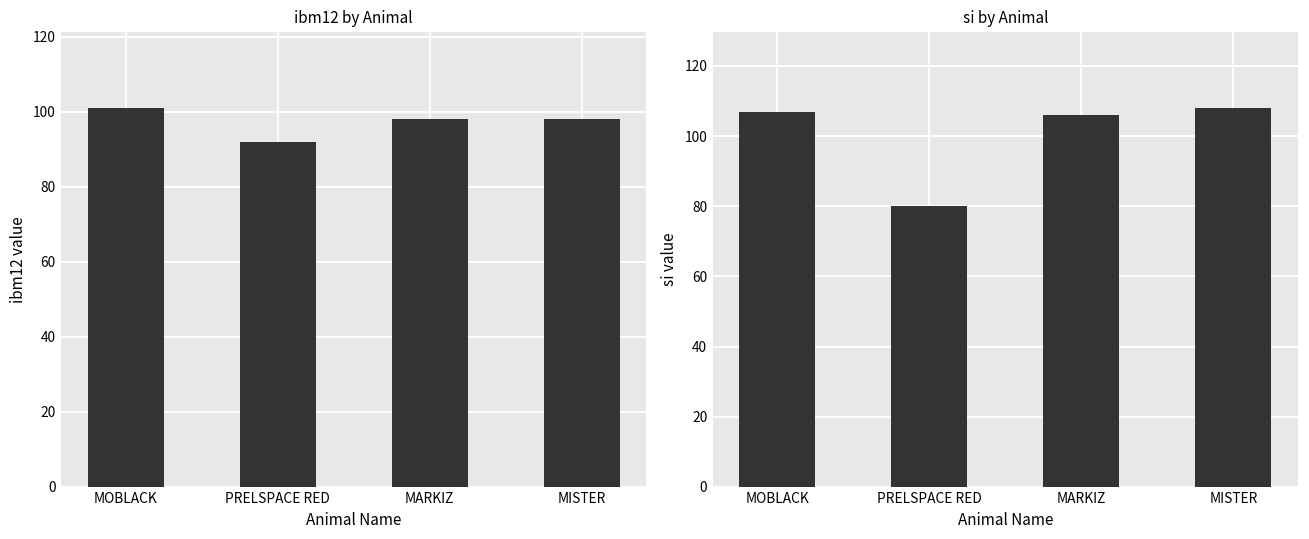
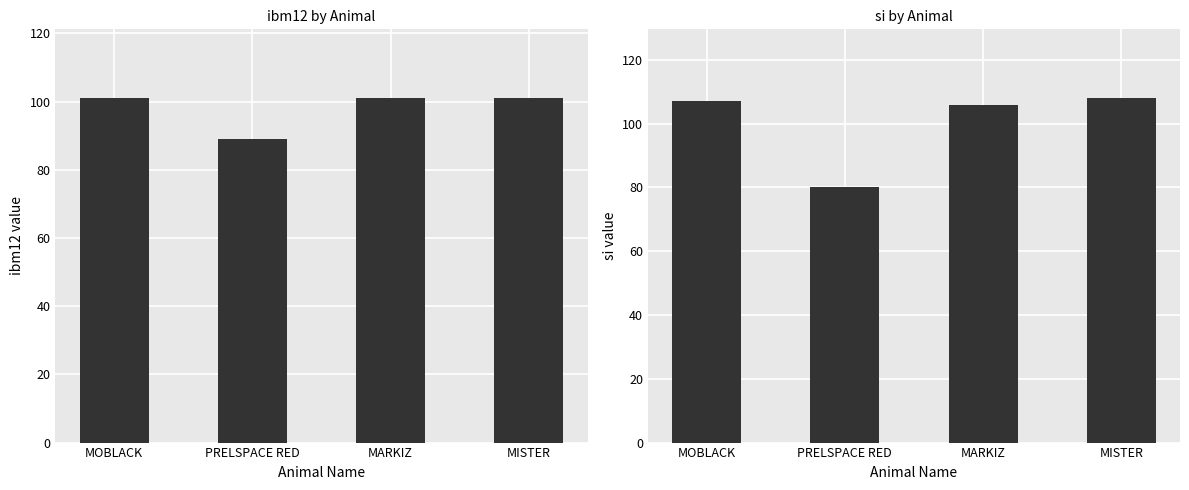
  {
    "ibm12 by Animal": {
      "MOBLACK": 101,
-     "PRELSPACE RED": 92,
-     "MARKIZ": 98,
-     "MISTER": 98
+     "PRELSPACE RED": 89,
+     "MARKIZ": 101,
+     "MISTER": 101
    },
    "si by Animal": {
      "MOBLACK": 107,
      "PRELSPACE RED": 80,
      "MARKIZ": 106,
      "MISTER": 108
    }
  }
